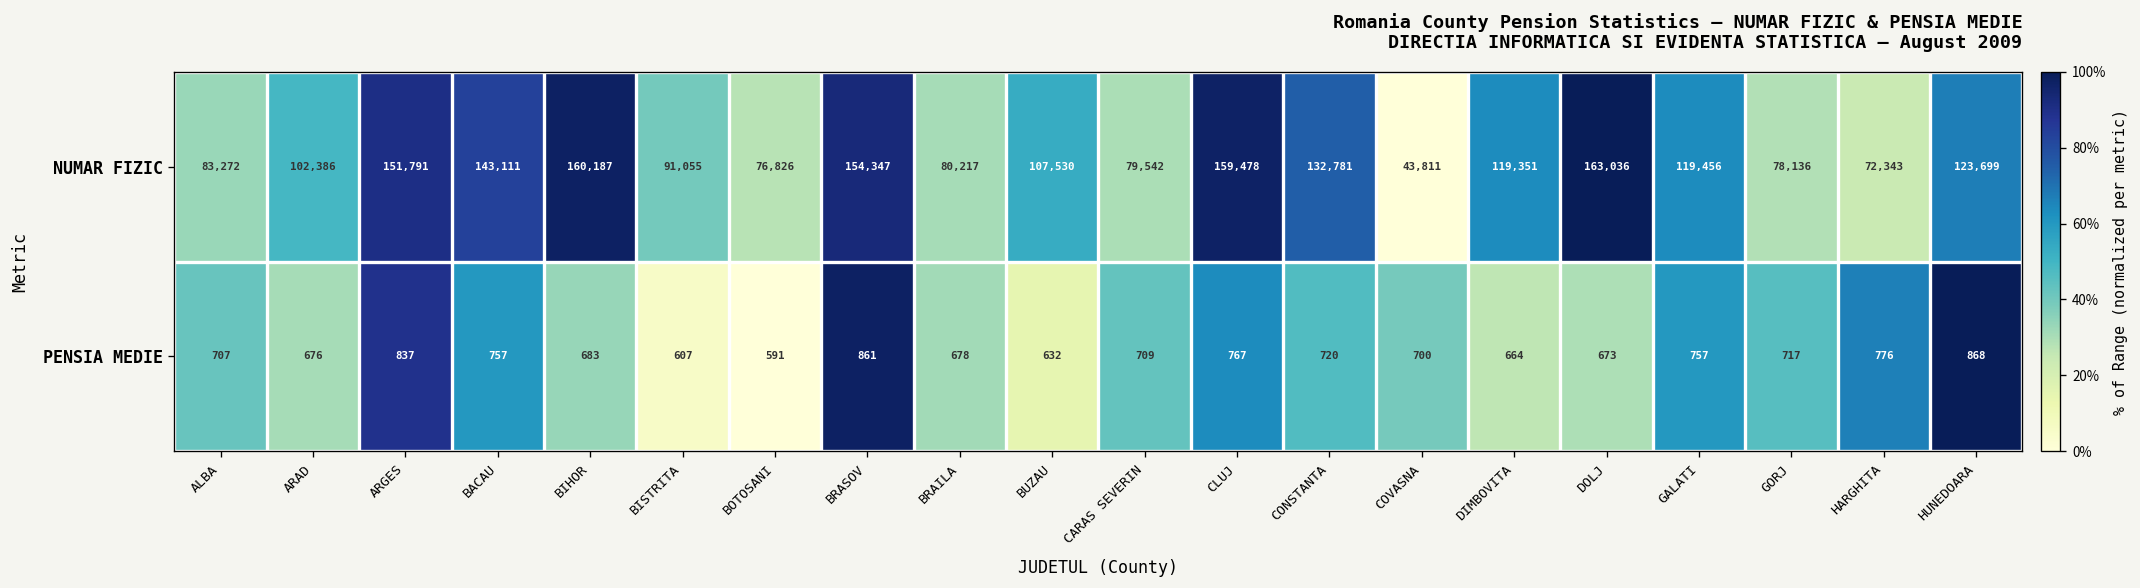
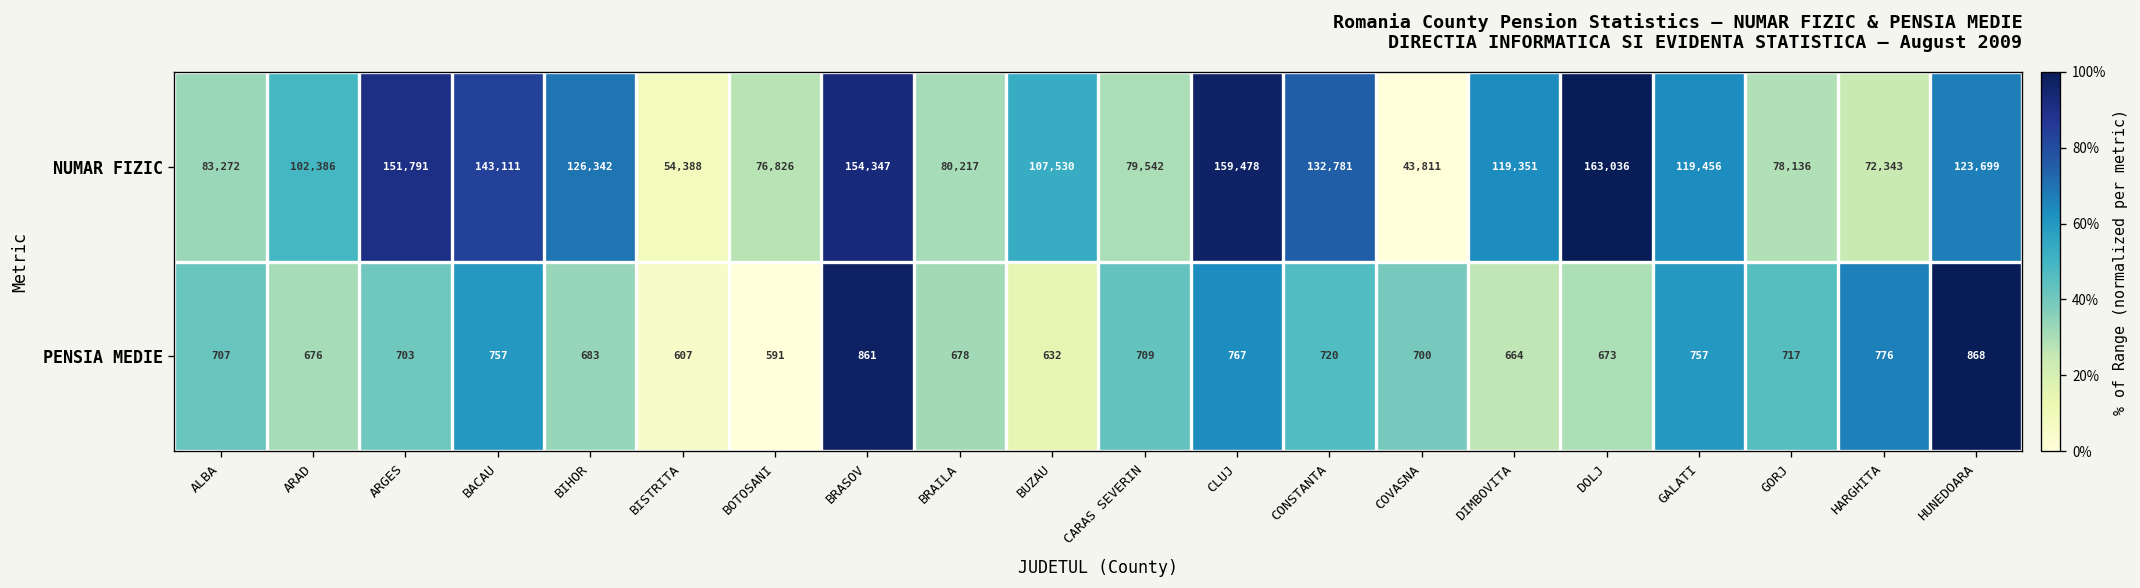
  {
    "NUMAR FIZIC": {
      "ALBA": "83,272",
      "ARAD": "102,386",
      "ARGES": "151,791",
      "BACAU": "143,111",
-     "BIHOR": "160,187",
-     "BISTRITA": "91,055",
+     "BIHOR": "126,342",
+     "BISTRITA": "54,388",
      "BOTOSANI": "76,826",
      "BRASOV": "154,347",
      "BRAILA": "80,217",
      "BUZAU": "107,530",
      "CARAS SEVERIN": "79,542",
      "CLUJ": "159,478",
      "CONSTANTA": "132,781",
      "COVASNA": "43,811",
      "DIMBOVITA": "119,351",
      "DOLJ": "163,036",
      "GALATI": "119,456",
      "GORJ": "78,136",
      "HARGHITA": "72,343",
      "HUNEDOARA": "123,699"
    },
    "PENSIA MEDIE": {
      "ALBA": "707",
      "ARAD": "676",
-     "ARGES": "837",
+     "ARGES": "703",
      "BACAU": "757",
      "BIHOR": "683",
      "BISTRITA": "607",
      "BOTOSANI": "591",
      "BRASOV": "861",
      "BRAILA": "678",
      "BUZAU": "632",
      "CARAS SEVERIN": "709",
      "CLUJ": "767",
      "CONSTANTA": "720",
      "COVASNA": "700",
      "DIMBOVITA": "664",
      "DOLJ": "673",
      "GALATI": "757",
      "GORJ": "717",
      "HARGHITA": "776",
      "HUNEDOARA": "868"
    }
  }
